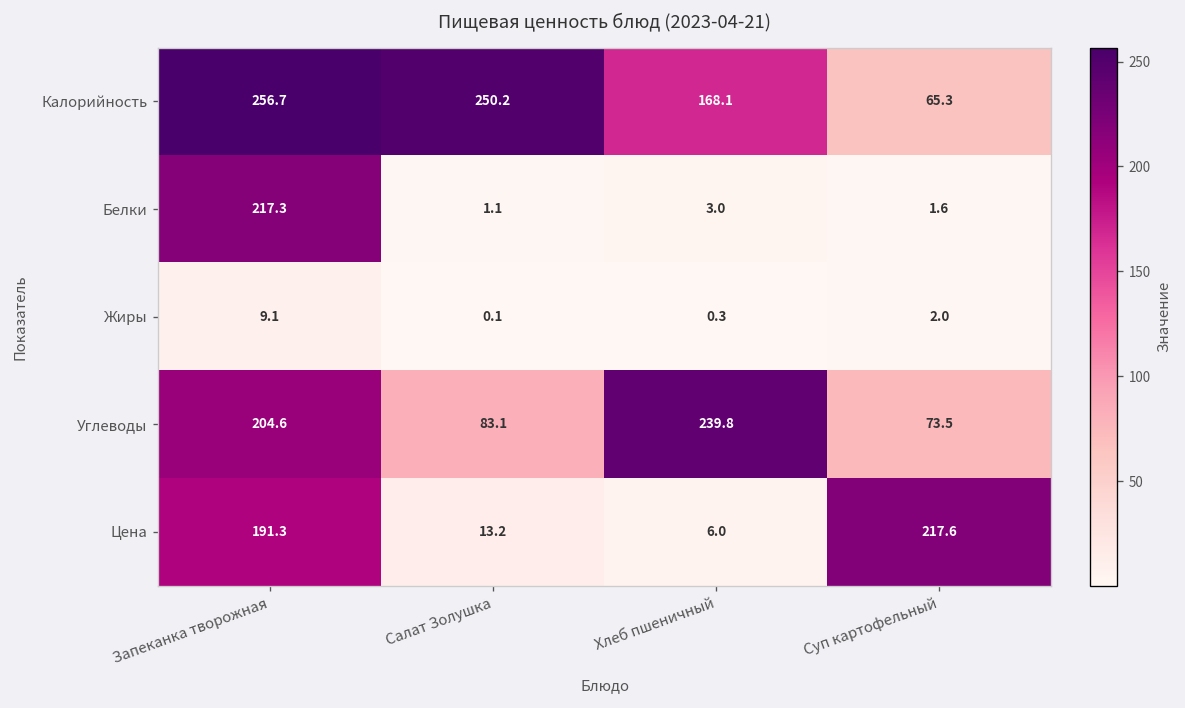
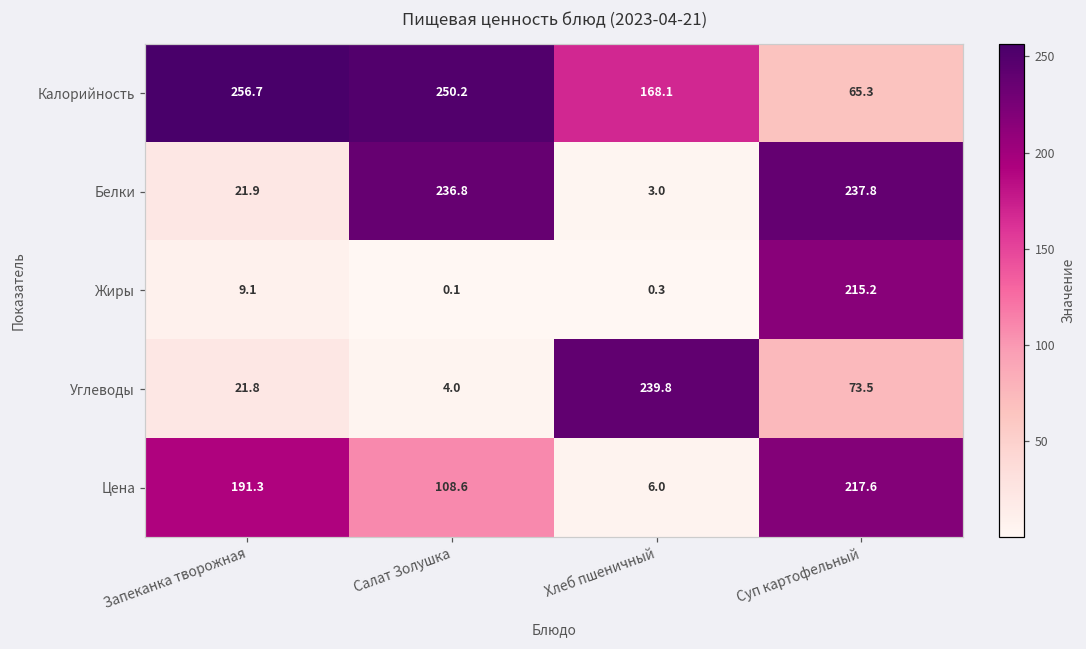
  {
    "Калорийность": {
      "Запеканка творожная": 256.7,
      "Салат Золушка": 250.2,
      "Хлеб пшеничный": 168.1,
      "Суп картофельный": 65.3
    },
    "Белки": {
-     "Запеканка творожная": 217.3,
-     "Салат Золушка": 1.1,
+     "Запеканка творожная": 21.9,
+     "Салат Золушка": 236.8,
      "Хлеб пшеничный": 3.0,
-     "Суп картофельный": 1.6
+     "Суп картофельный": 237.8
    },
    "Жиры": {
      "Запеканка творожная": 9.1,
      "Салат Золушка": 0.1,
      "Хлеб пшеничный": 0.3,
-     "Суп картофельный": 2.0
+     "Суп картофельный": 215.2
    },
    "Углеводы": {
-     "Запеканка творожная": 204.6,
-     "Салат Золушка": 83.1,
+     "Запеканка творожная": 21.8,
+     "Салат Золушка": 4.0,
      "Хлеб пшеничный": 239.8,
      "Суп картофельный": 73.5
    },
    "Цена": {
      "Запеканка творожная": 191.3,
-     "Салат Золушка": 13.2,
+     "Салат Золушка": 108.6,
      "Хлеб пшеничный": 6.0,
      "Суп картофельный": 217.6
    }
  }
